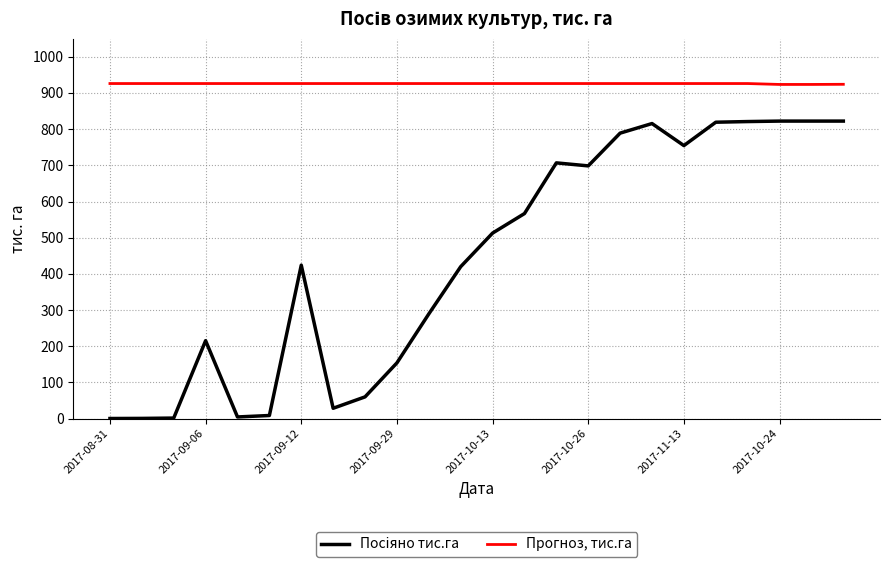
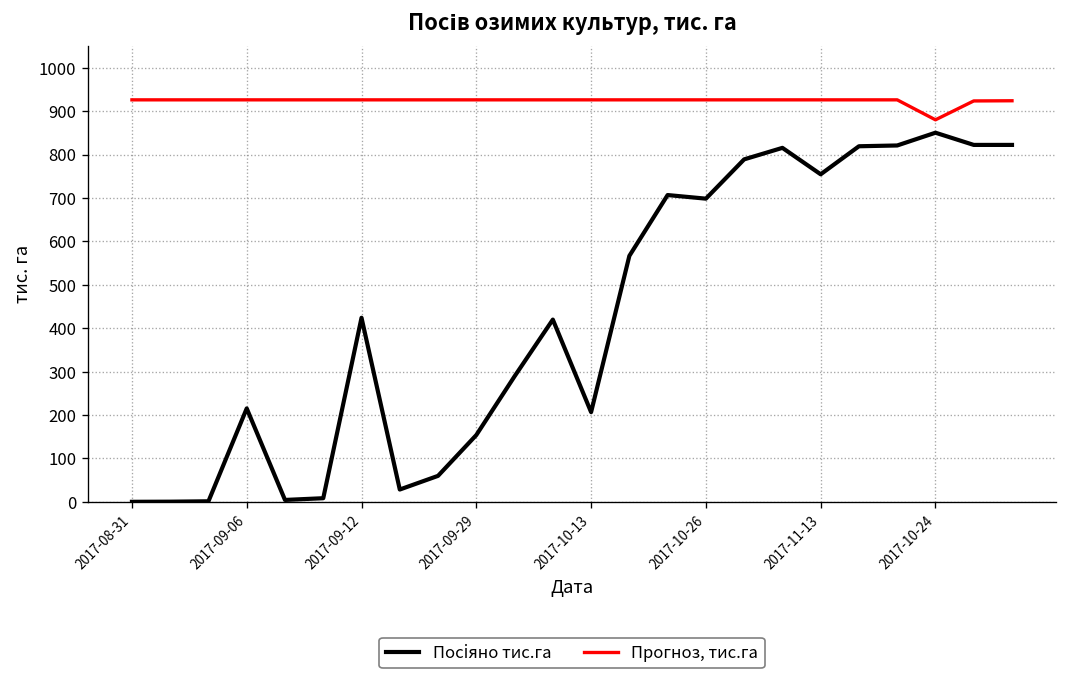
  {
    "Посіяно тис.га": {
      "2017-08-31": 0,
      "2017-09-06": 220,
      "2017-09-12": 420,
      "2017-09-29": 150,
-     "2017-10-13": 510,
+     "2017-10-13": 210,
      "2017-10-26": 700,
      "2017-11-13": 750,
-     "2017-10-24": 820
+     "2017-10-24": 850
    },
    "Прогноз, тис.га": {
      "2017-08-31": 930,
      "2017-09-06": 930,
      "2017-09-12": 930,
      "2017-09-29": 930,
      "2017-10-13": 930,
      "2017-10-26": 930,
      "2017-11-13": 930,
-     "2017-10-24": 920
+     "2017-10-24": 880
    }
  }
